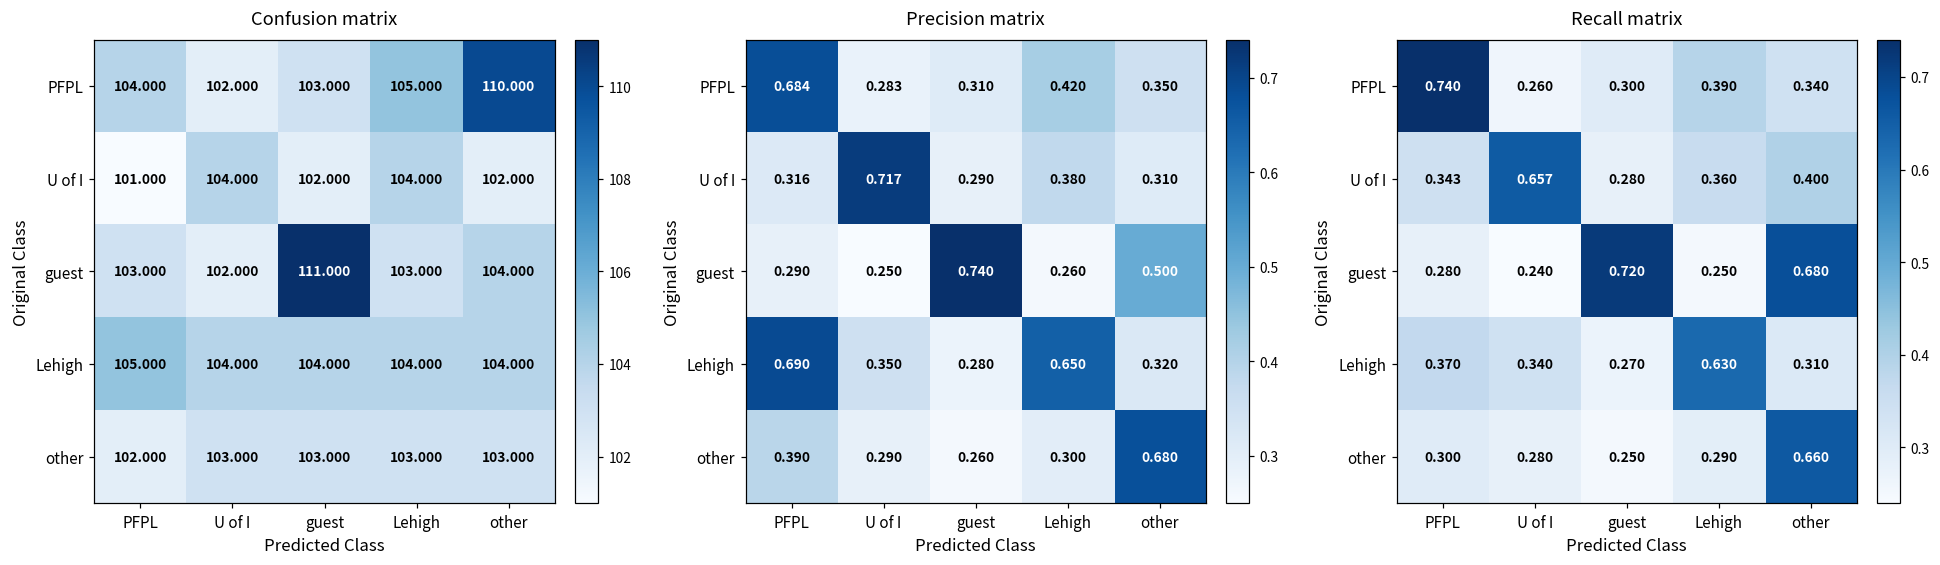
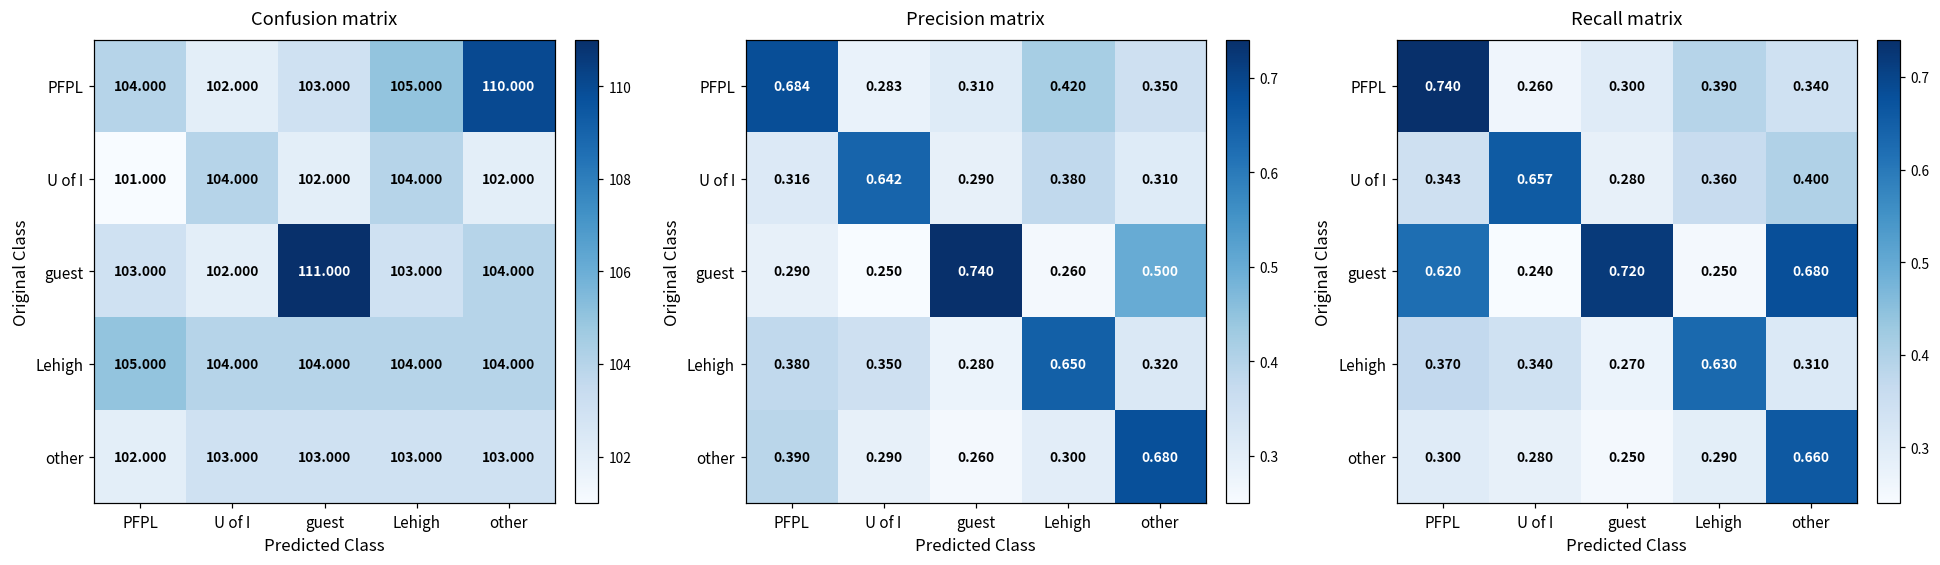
  {
    "Confusion matrix": {
      "PFPL": {
        "PFPL": 104.000,
        "U of I": 102.000,
        "guest": 103.000,
        "Lehigh": 105.000,
        "other": 110.000
      },
      "U of I": {
        "PFPL": 101.000,
        "U of I": 104.000,
        "guest": 102.000,
        "Lehigh": 104.000,
        "other": 102.000
      },
      "guest": {
        "PFPL": 103.000,
        "U of I": 102.000,
        "guest": 111.000,
        "Lehigh": 103.000,
        "other": 104.000
      },
      "Lehigh": {
        "PFPL": 105.000,
        "U of I": 104.000,
        "guest": 104.000,
        "Lehigh": 104.000,
        "other": 104.000
      },
      "other": {
        "PFPL": 102.000,
        "U of I": 103.000,
        "guest": 103.000,
        "Lehigh": 103.000,
        "other": 103.000
      }
    },
    "Precision matrix": {
      "PFPL": {
        "PFPL": 0.684,
        "U of I": 0.283,
        "guest": 0.310,
        "Lehigh": 0.420,
        "other": 0.350
      },
      "U of I": {
        "PFPL": 0.316,
-       "U of I": 0.717,
+       "U of I": 0.642,
        "guest": 0.290,
        "Lehigh": 0.380,
        "other": 0.310
      },
      "guest": {
        "PFPL": 0.290,
        "U of I": 0.250,
        "guest": 0.740,
        "Lehigh": 0.260,
        "other": 0.500
      },
      "Lehigh": {
-       "PFPL": 0.690,
+       "PFPL": 0.380,
        "U of I": 0.350,
        "guest": 0.280,
        "Lehigh": 0.650,
        "other": 0.320
      },
      "other": {
        "PFPL": 0.390,
        "U of I": 0.290,
        "guest": 0.260,
        "Lehigh": 0.300,
        "other": 0.680
      }
    },
    "Recall matrix": {
      "PFPL": {
        "PFPL": 0.740,
        "U of I": 0.260,
        "guest": 0.300,
        "Lehigh": 0.390,
        "other": 0.340
      },
      "U of I": {
        "PFPL": 0.343,
        "U of I": 0.657,
        "guest": 0.280,
        "Lehigh": 0.360,
        "other": 0.400
      },
      "guest": {
-       "PFPL": 0.280,
+       "PFPL": 0.620,
        "U of I": 0.240,
        "guest": 0.720,
        "Lehigh": 0.250,
        "other": 0.680
      },
      "Lehigh": {
        "PFPL": 0.370,
        "U of I": 0.340,
        "guest": 0.270,
        "Lehigh": 0.630,
        "other": 0.310
      },
      "other": {
        "PFPL": 0.300,
        "U of I": 0.280,
        "guest": 0.250,
        "Lehigh": 0.290,
        "other": 0.660
      }
    }
  }
